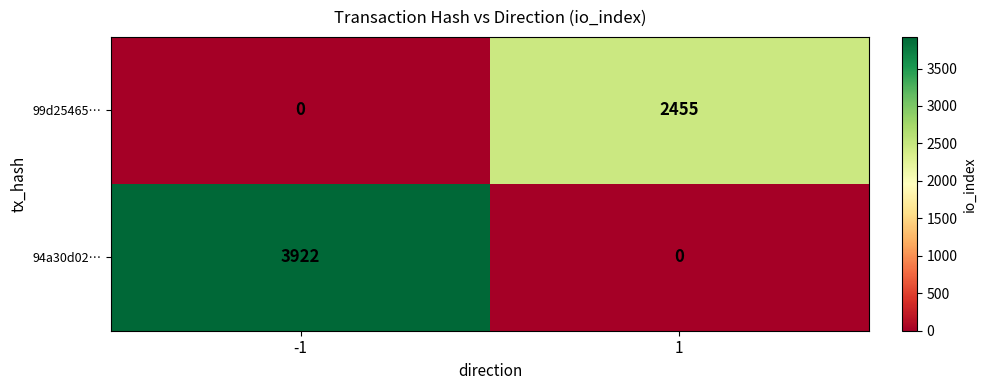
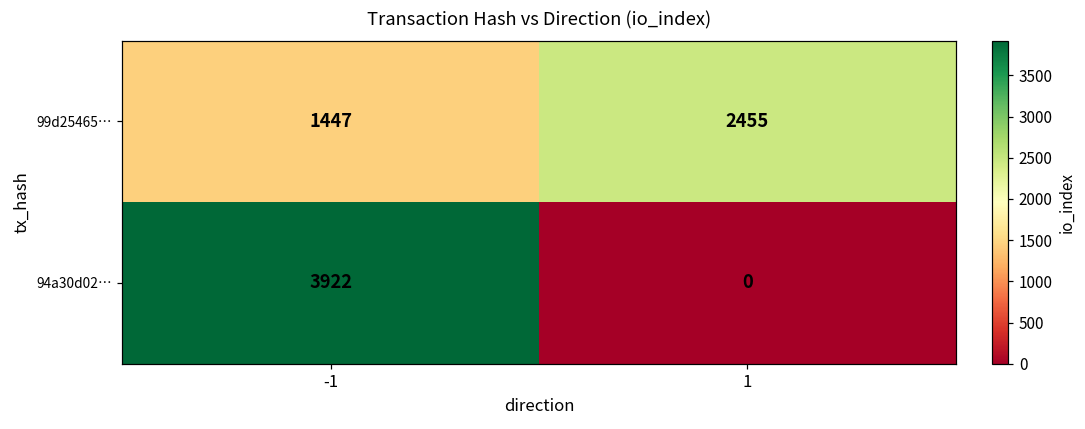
  {
    "99d25465…": {
-     "-1": 0,
+     "-1": 1447,
      "1": 2455
    },
    "94a30d02…": {
      "-1": 3922,
      "1": 0
    }
  }
